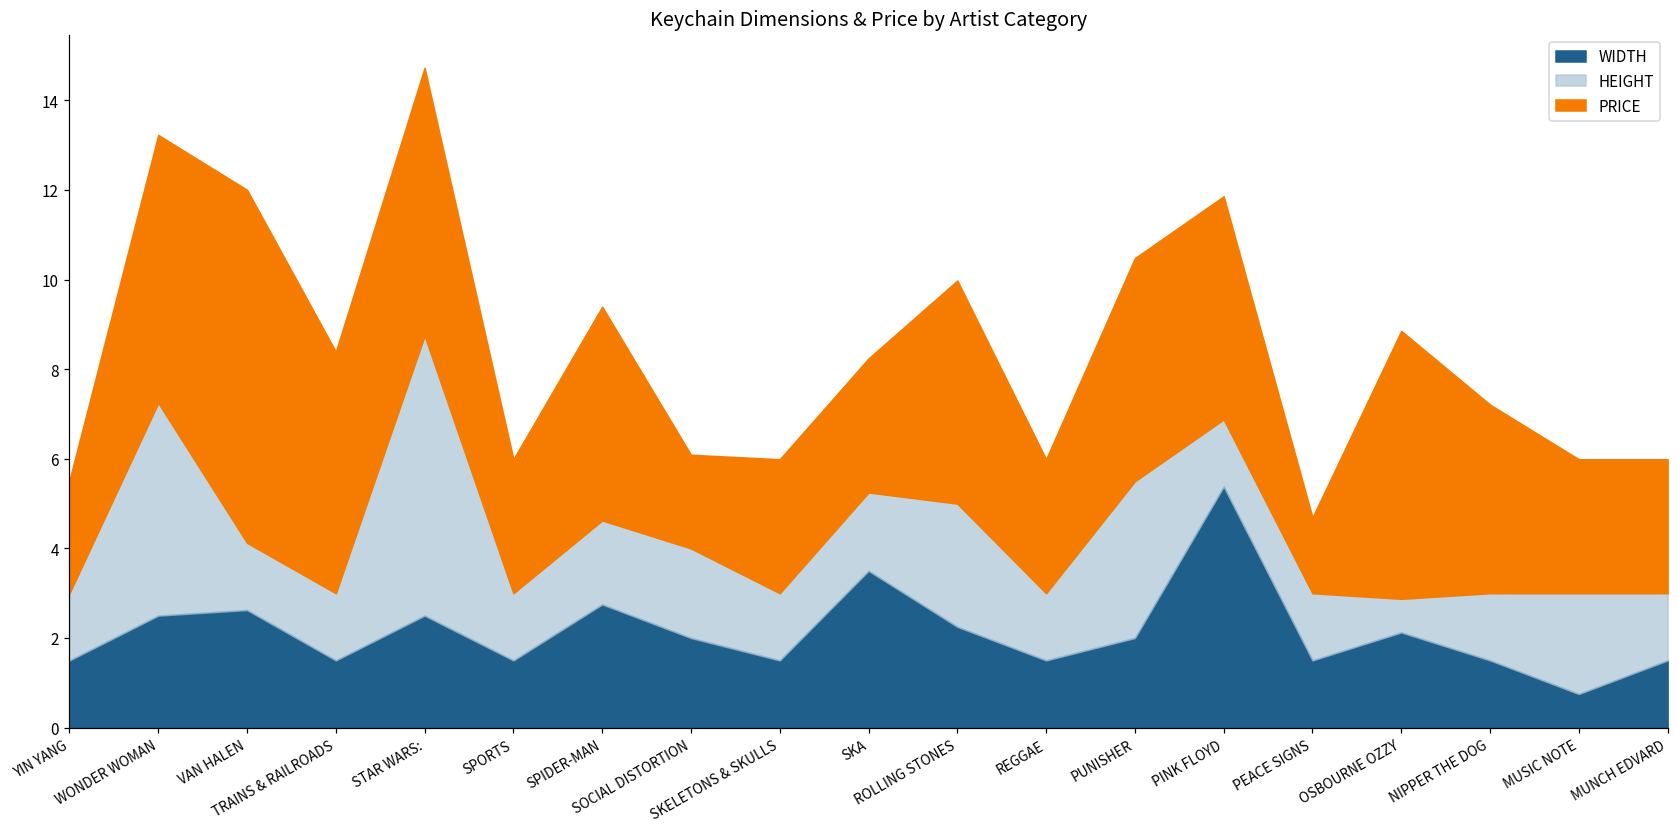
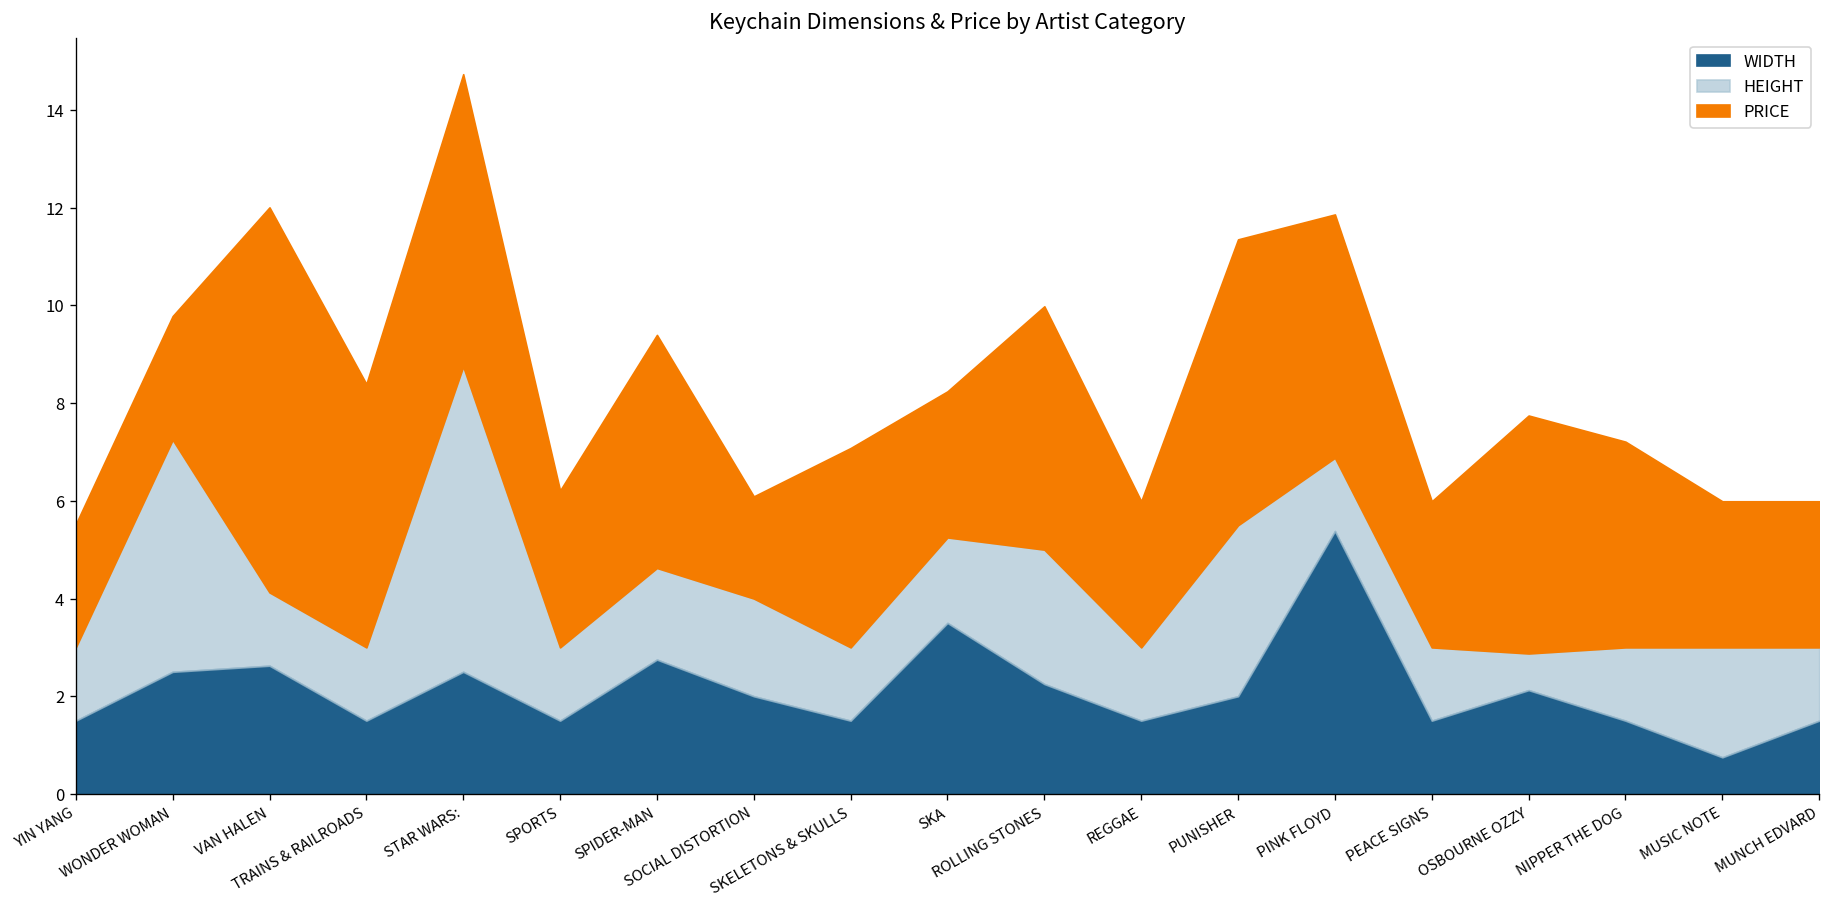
  {
    "WIDTH": {
      "YIN YANG": 1.5,
      "WONDER WOMAN": 2.5,
      "VAN HALEN": 2.6,
      "TRAINS & RAILROADS": 1.5,
      "STAR WARS:": 2.5,
      "SPORTS": 1.5,
      "SPIDER-MAN": 2.8,
      "SOCIAL DISTORTION": 2.0,
      "SKELETONS & SKULLS": 1.5,
      "SKA": 3.5,
      "ROLLING STONES": 2.3,
      "REGGAE": 1.5,
      "PUNISHER": 2.0,
      "PINK FLOYD": 5.4,
      "PEACE SIGNS": 1.5,
      "OSBOURNE OZZY": 2.1,
      "NIPPER THE DOG": 1.5,
      "MUSIC NOTE": 0.8,
      "MUNCH EDVARD": 1.5
    },
    "PRICE": {
      "YIN YANG": 2.5,
-     "WONDER WOMAN": 6.0,
+     "WONDER WOMAN": 2.5,
      "VAN HALEN": 7.9,
      "TRAINS & RAILROADS": 5.4,
      "STAR WARS:": 6.0,
-     "SPORTS": 3.0,
+     "SPORTS": 3.2,
      "SPIDER-MAN": 4.8,
      "SOCIAL DISTORTION": 2.1,
-     "SKELETONS & SKULLS": 3.0,
+     "SKELETONS & SKULLS": 4.1,
      "SKA": 3.0,
      "ROLLING STONES": 5.0,
      "REGGAE": 3.0,
-     "PUNISHER": 5.0,
+     "PUNISHER": 5.9,
      "PINK FLOYD": 5.0,
-     "PEACE SIGNS": 1.7,
-     "OSBOURNE OZZY": 6.0,
+     "PEACE SIGNS": 3.0,
+     "OSBOURNE OZZY": 4.9,
      "NIPPER THE DOG": 4.2,
      "MUSIC NOTE": 3.0,
      "MUNCH EDVARD": 3.0
    }
  }
